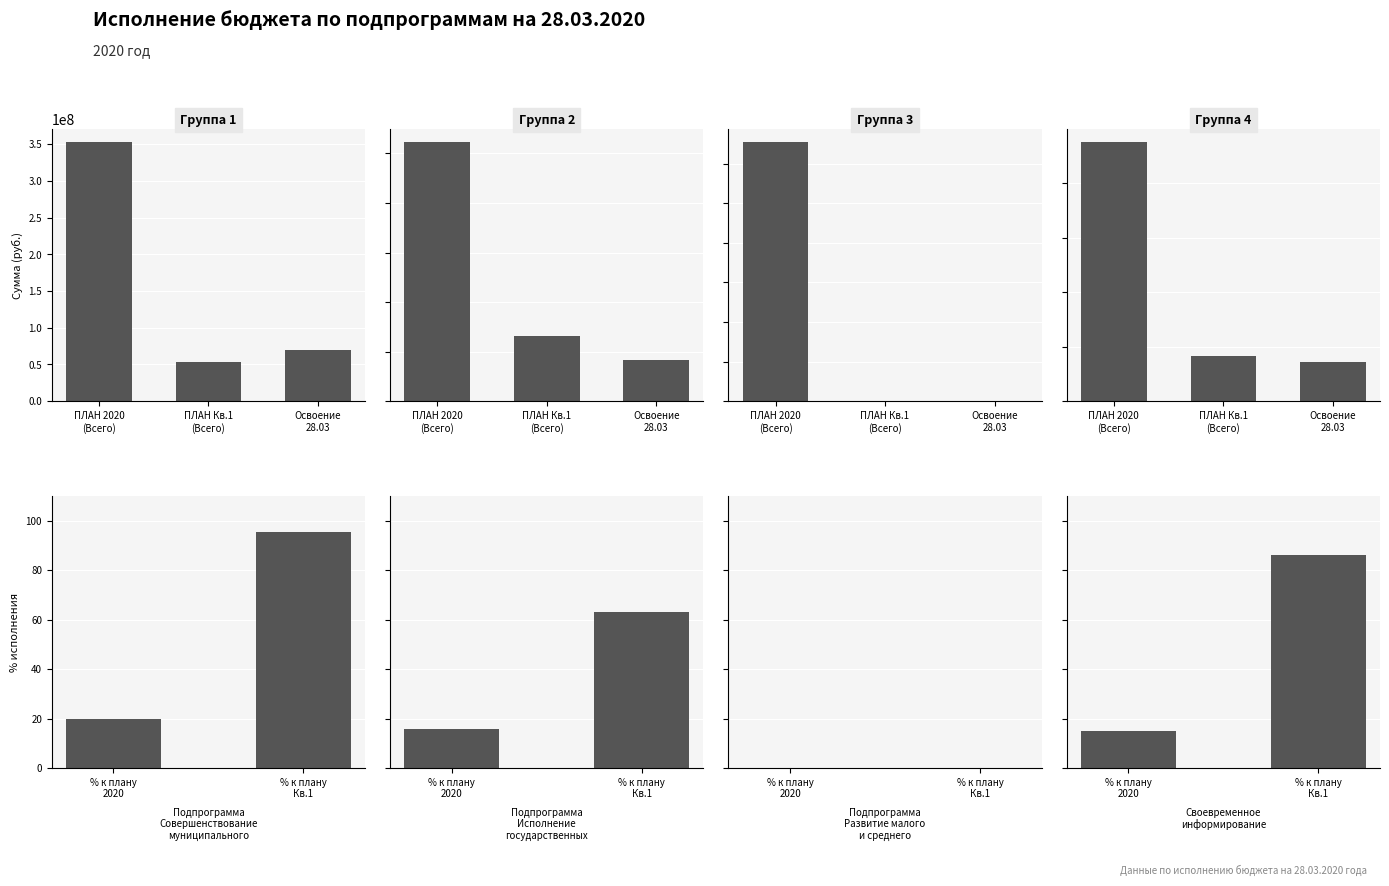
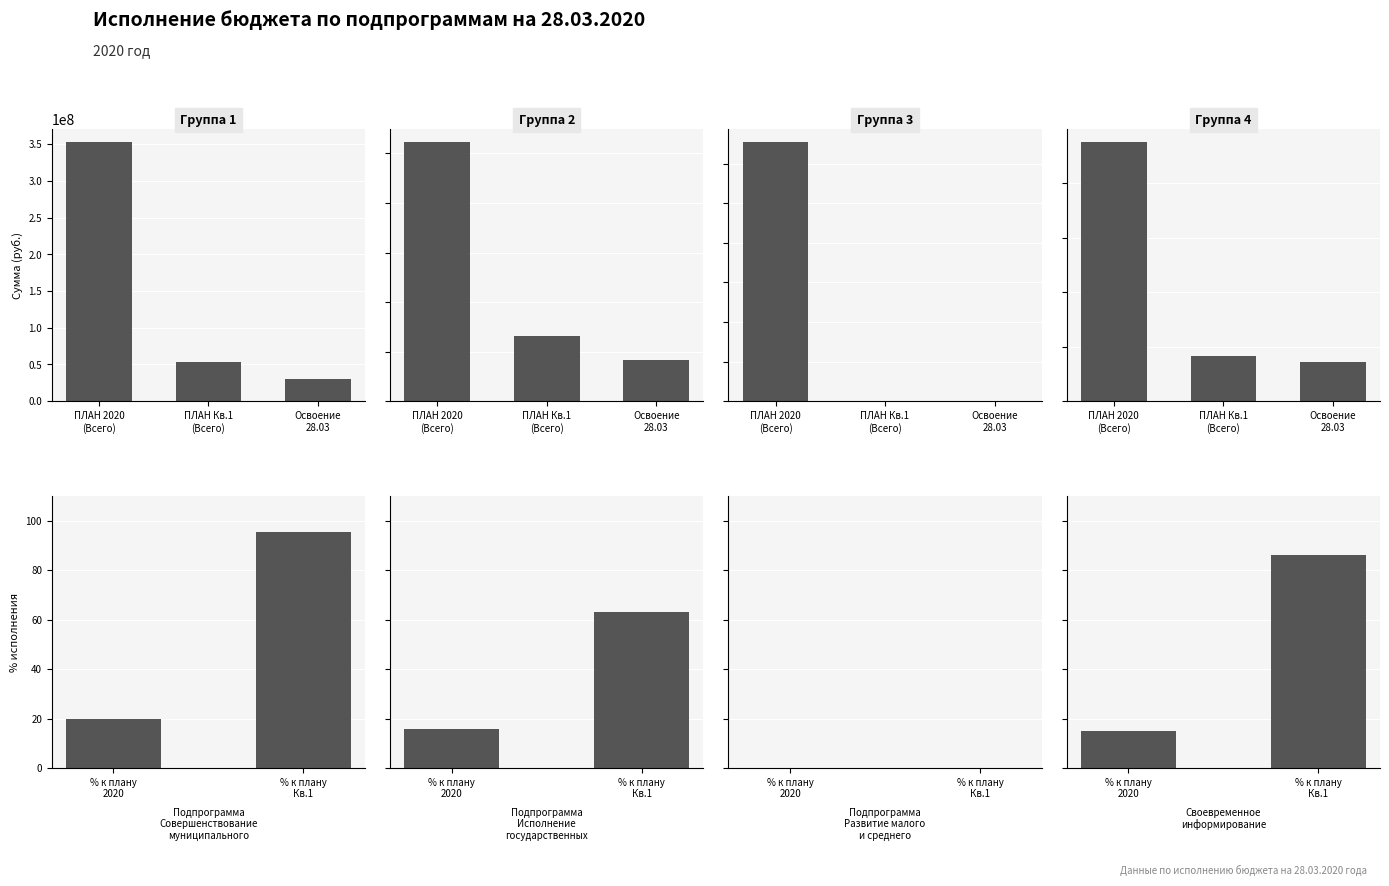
  {
    "Группа 1": {
      "ПЛАН 2020 (Всего)": 350000000,
      "ПЛАН Кв.1 (Всего)": 50000000,
-     "Освоение 28.03": 70000000
+     "Освоение 28.03": 30000000
    }
  }
